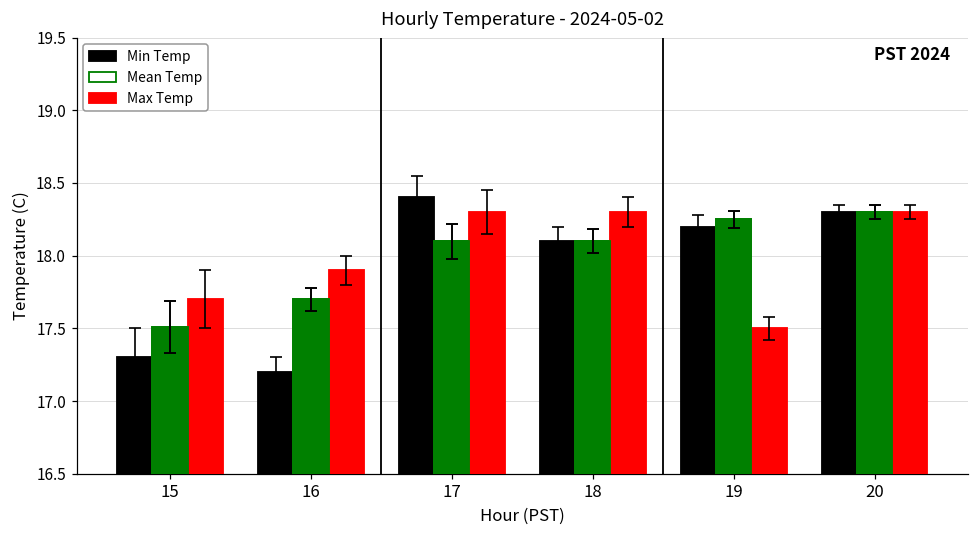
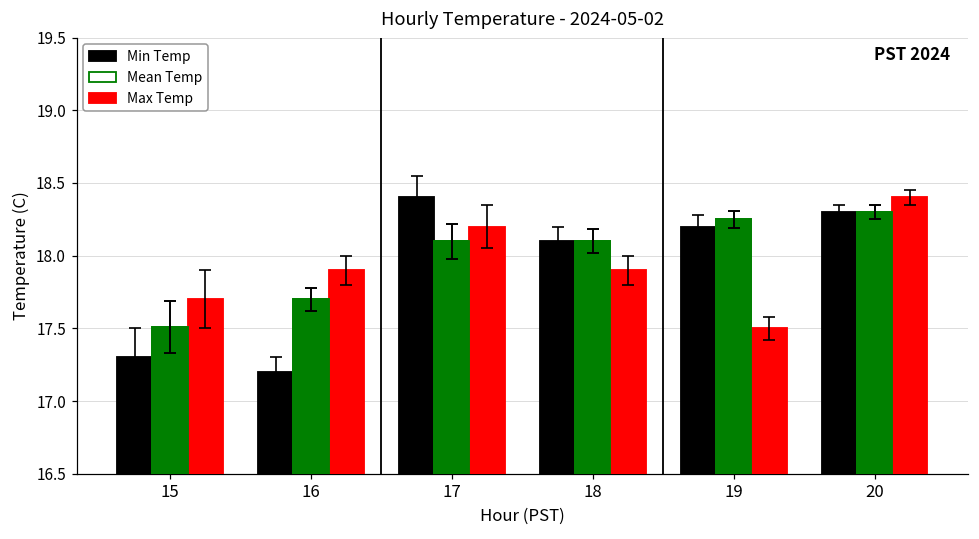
  {
    "Min Temp": {
      "15": 17.3,
      "16": 17.2,
      "17": 18.4,
      "18": 18.1,
      "19": 18.2,
      "20": 18.3
    },
    "Max Temp": {
      "15": 17.7,
      "16": 17.9,
-     "17": 18.3,
-     "18": 18.3,
+     "17": 18.2,
+     "18": 17.9,
      "19": 17.5,
-     "20": 18.3
+     "20": 18.4
    }
  }
